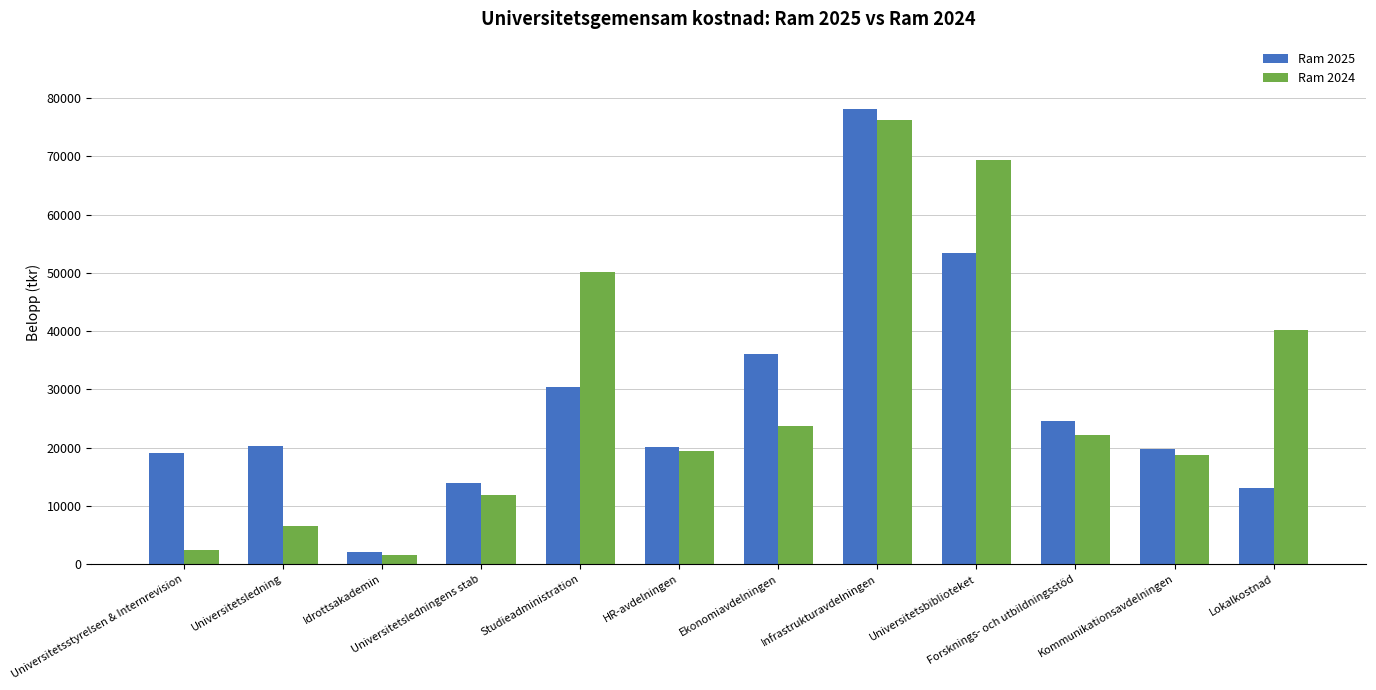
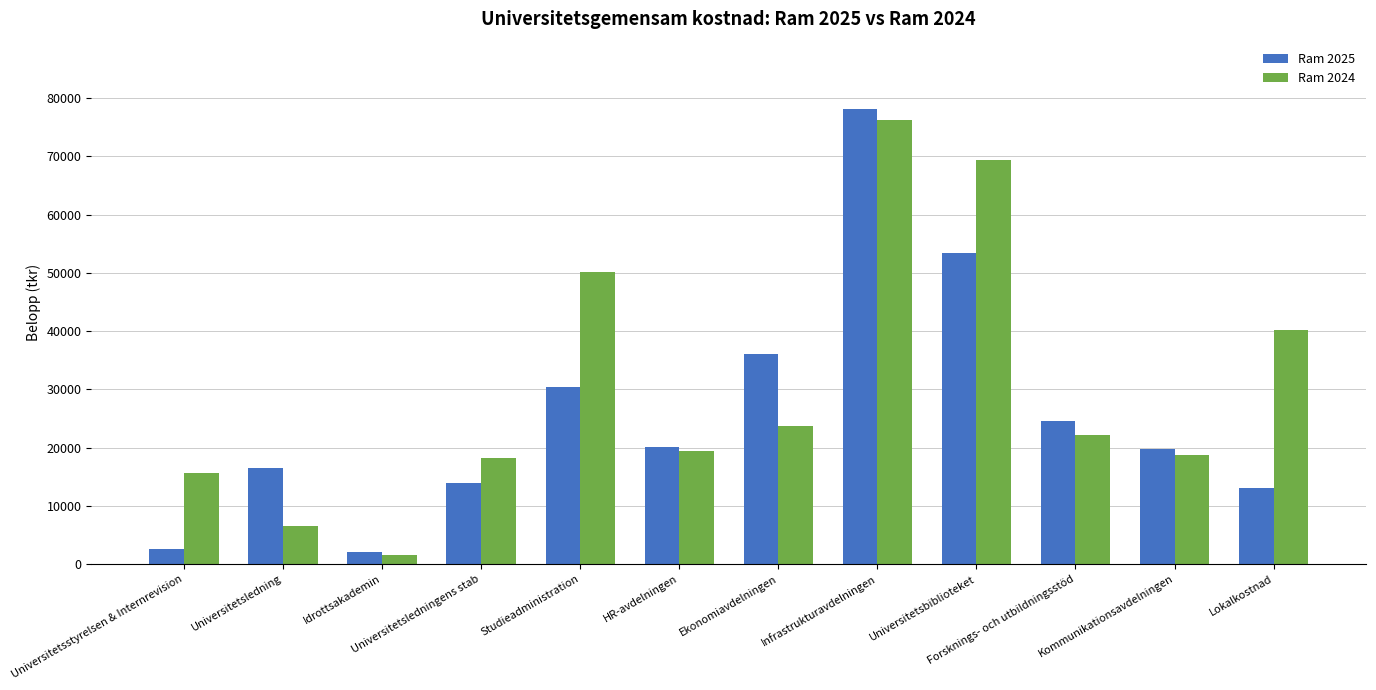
  {
    "Ram 2025": {
-     "Universitetsstyrelsen & Internrevision": 19000,
-     "Universitetsledning": 20000,
+     "Universitetsstyrelsen & Internrevision": 3000,
+     "Universitetsledning": 17000,
      "Idrottsakademin": 2000,
      "Universitetsledningens stab": 14000,
      "Studieadministration": 30000,
      "HR-avdelningen": 20000,
      "Ekonomiavdelningen": 36000,
      "Infrastrukturavdelningen": 78000,
      "Universitetsbiblioteket": 53000,
      "Forsknings- och utbildningsstöd": 25000,
      "Kommunikationsavdelningen": 20000,
      "Lokalkostnad": 13000
    },
    "Ram 2024": {
-     "Universitetsstyrelsen & Internrevision": 2000,
+     "Universitetsstyrelsen & Internrevision": 16000,
      "Universitetsledning": 7000,
      "Idrottsakademin": 2000,
-     "Universitetsledningens stab": 12000,
+     "Universitetsledningens stab": 18000,
      "Studieadministration": 50000,
      "HR-avdelningen": 19000,
      "Ekonomiavdelningen": 24000,
      "Infrastrukturavdelningen": 76000,
      "Universitetsbiblioteket": 69000,
      "Forsknings- och utbildningsstöd": 22000,
      "Kommunikationsavdelningen": 19000,
      "Lokalkostnad": 40000
    }
  }
